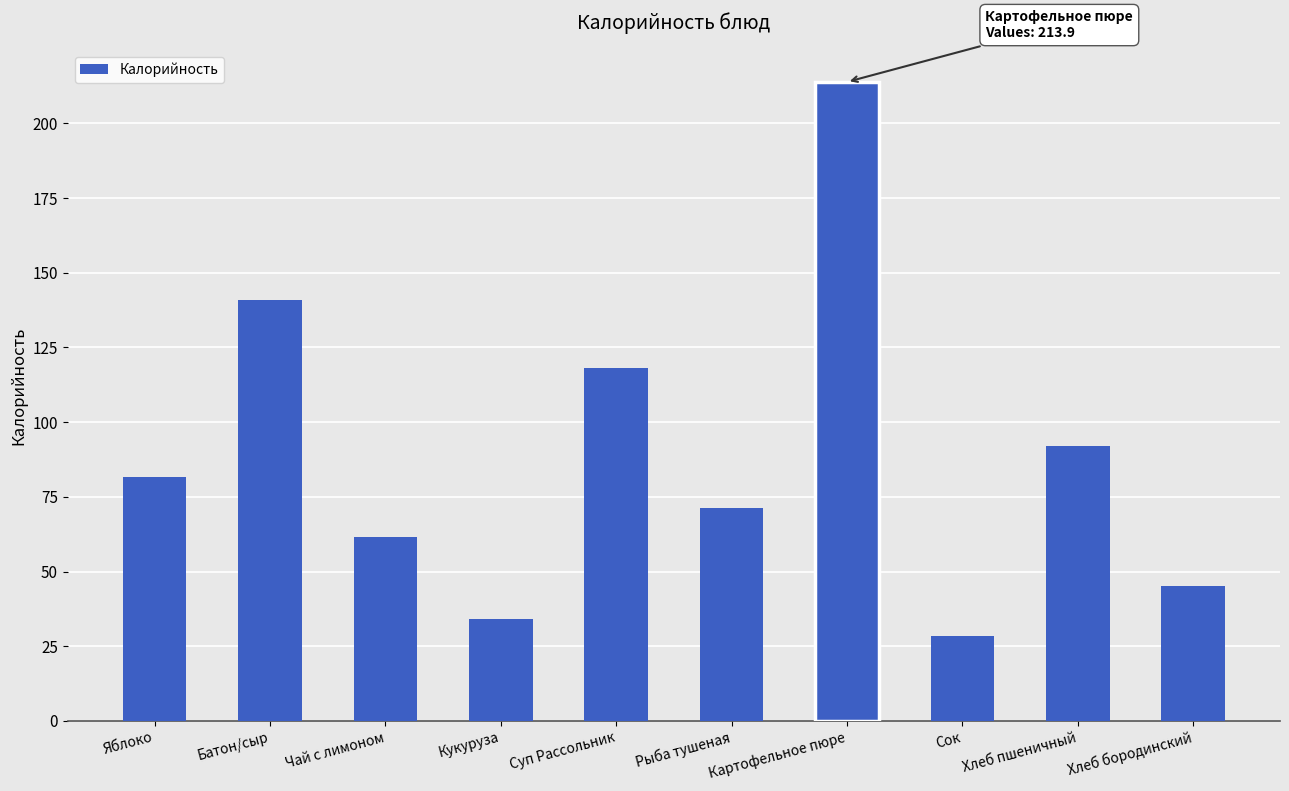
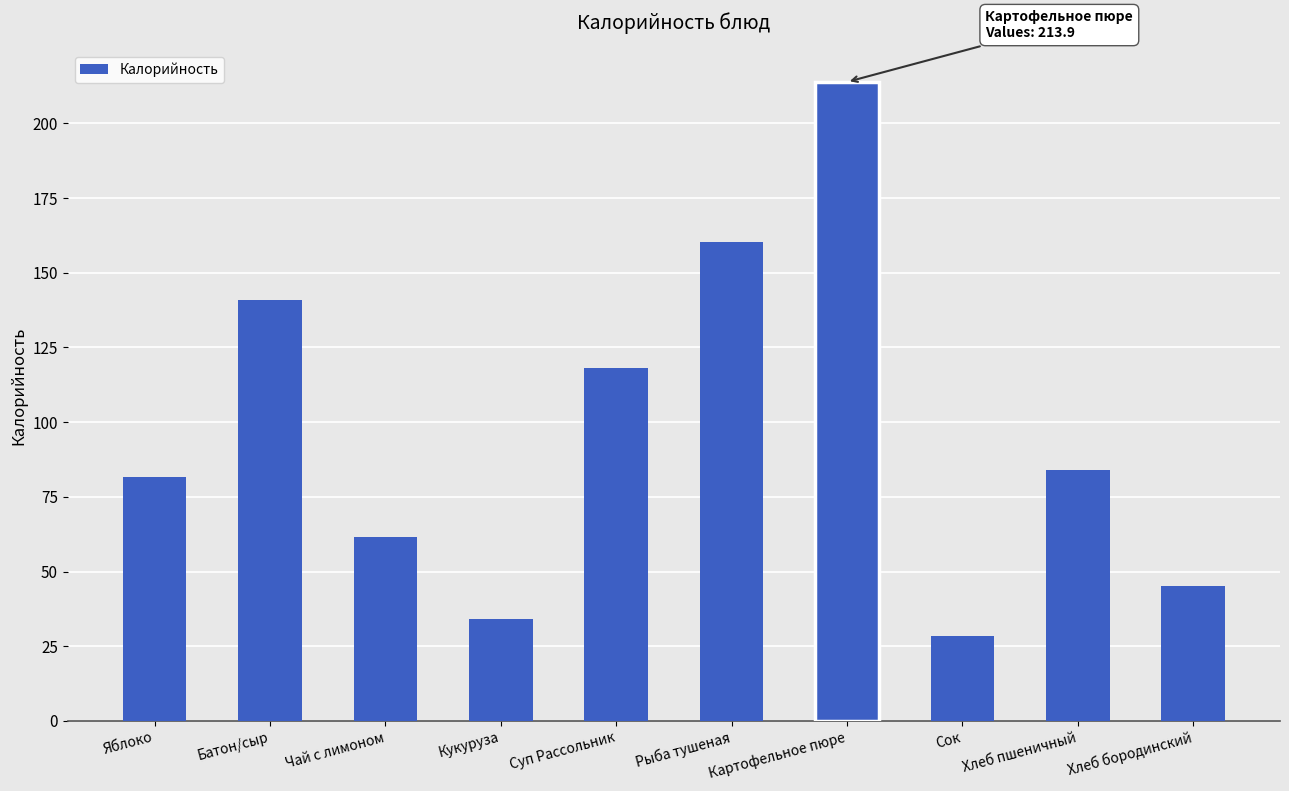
  {
    "Яблоко": 82,
    "Батон/сыр": 141,
    "Чай с лимоном": 62,
    "Кукуруза": 34,
    "Суп Рассольник": 118,
-   "Рыба тушеная": 71,
+   "Рыба тушеная": 160,
    "Сок": 28,
-   "Хлеб пшеничный": 92,
+   "Хлеб пшеничный": 84,
    "Хлеб бородинский": 45
  }
